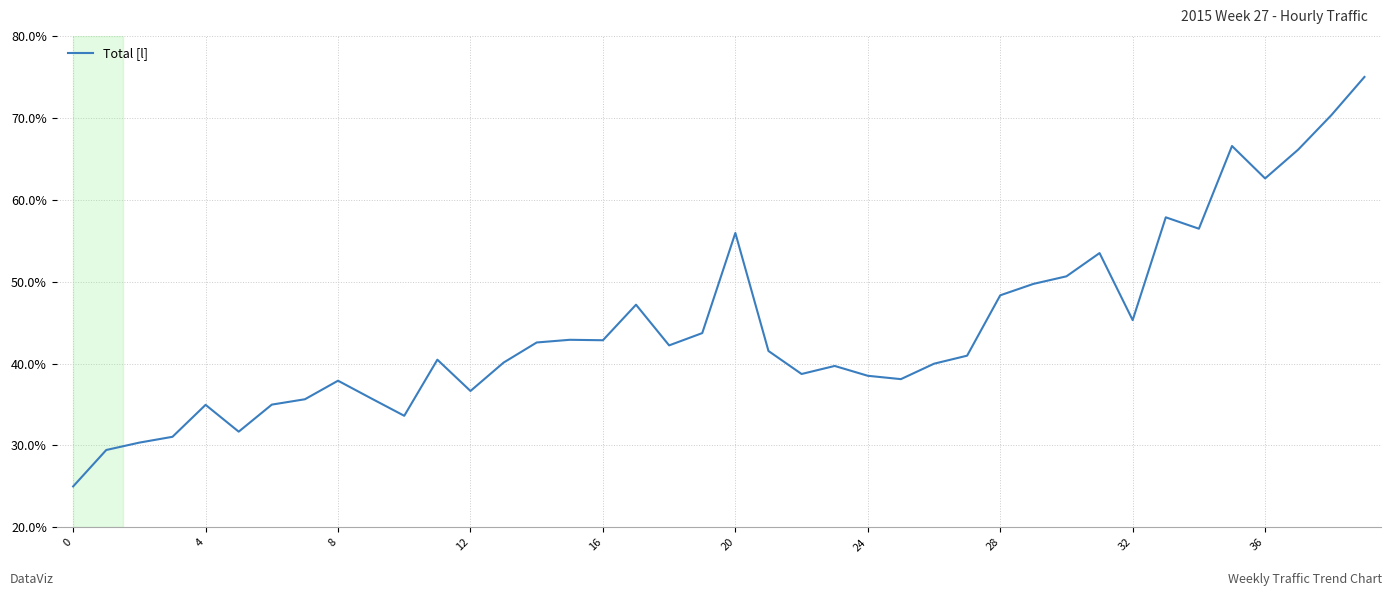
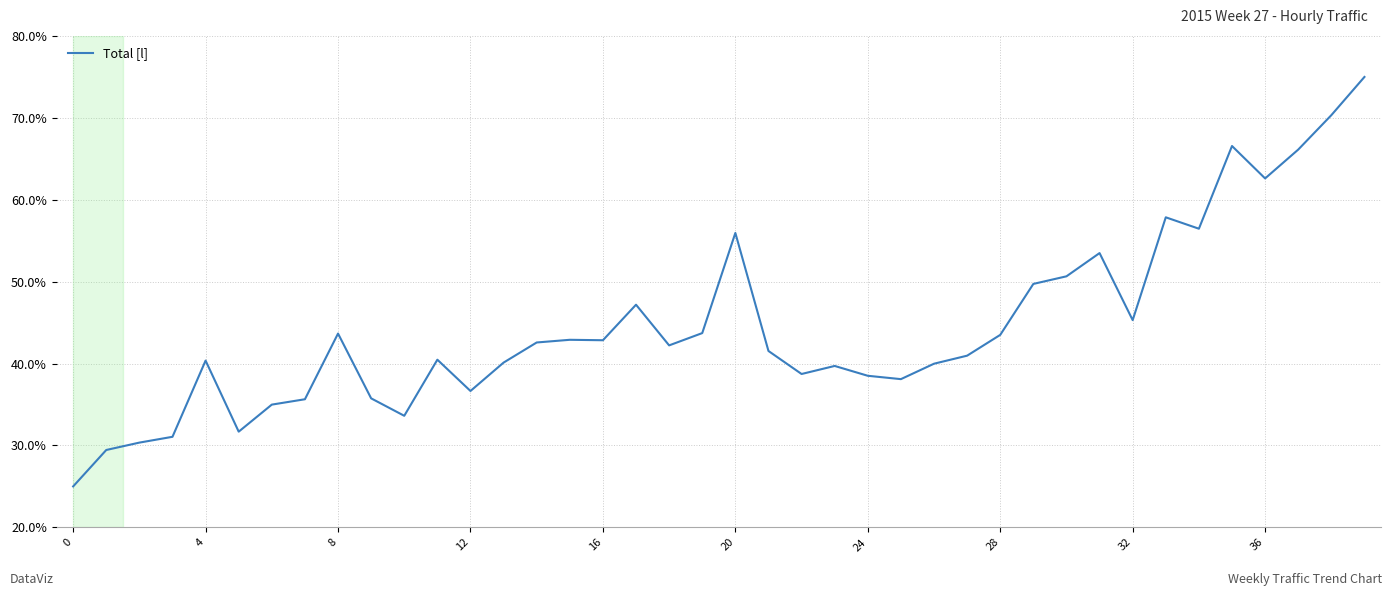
  {
    "0": "25%",
-   "4": "35%",
-   "8": "38%",
+   "4": "40%",
+   "8": "44%",
    "12": "37%",
    "16": "43%",
    "20": "56%",
    "24": "39%",
-   "28": "48%",
+   "28": "44%",
    "32": "45%",
    "36": "63%"
  }
